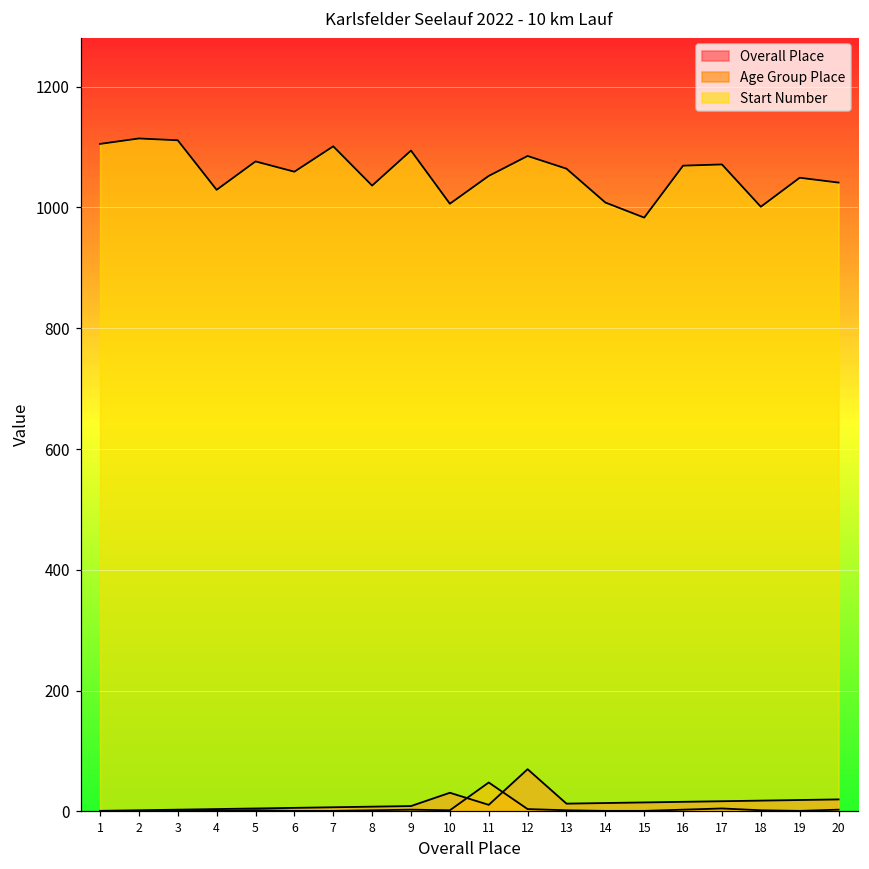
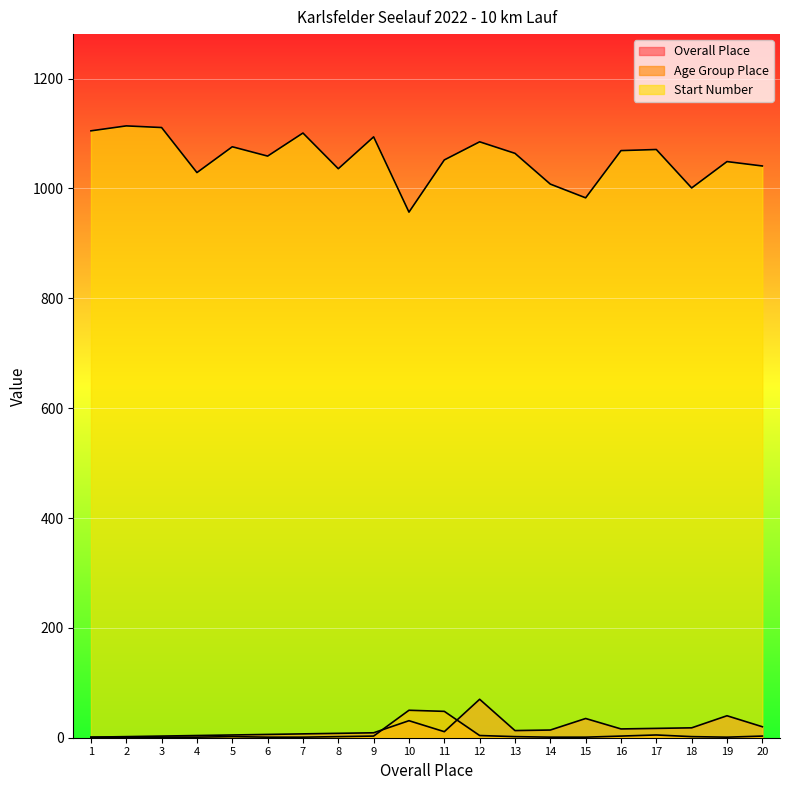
  {
    "Overall Place": {
      "6": 10,
      "7": 10,
      "8": 10,
      "9": 10,
      "10": 30,
      "11": 10,
      "12": 70,
      "13": 10,
      "14": 10,
-     "15": 20,
+     "15": 40,
      "16": 20,
      "17": 20,
      "18": 20,
-     "19": 20,
+     "19": 40,
      "20": 20
    },
    "Age Group Place": {
      "6": 0,
      "7": 0,
      "8": 0,
      "9": 0,
-     "10": 0,
+     "10": 50,
      "11": 50,
      "12": 0,
      "13": 0,
      "14": 0,
      "15": 0,
      "16": 0,
      "17": 10,
      "18": 0,
      "19": 0,
      "20": 0
    },
    "Start Number": {
      "1": 1110,
      "2": 1110,
      "3": 1110,
      "4": 1030,
      "5": 1080,
      "6": 1060,
      "7": 1100,
      "8": 1040,
      "9": 1090,
-     "10": 1010,
+     "10": 960,
      "11": 1050,
      "12": 1090,
      "13": 1060,
      "14": 1010,
      "15": 980,
      "16": 1070,
      "17": 1070,
      "18": 1000,
      "19": 1050,
      "20": 1040
    }
  }
